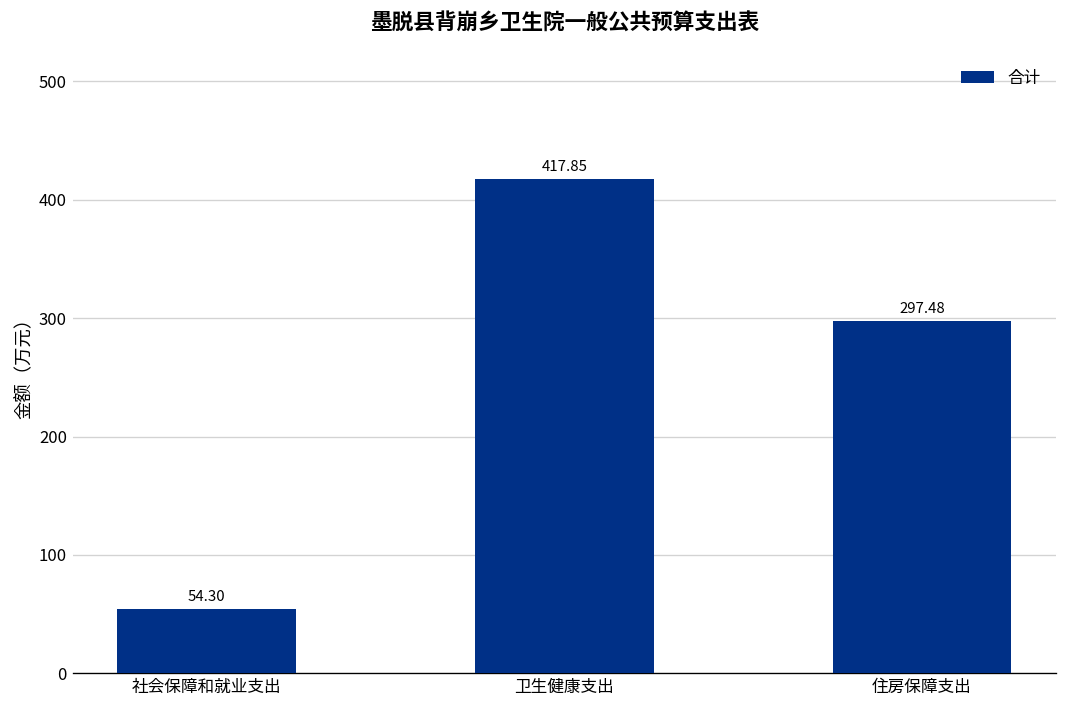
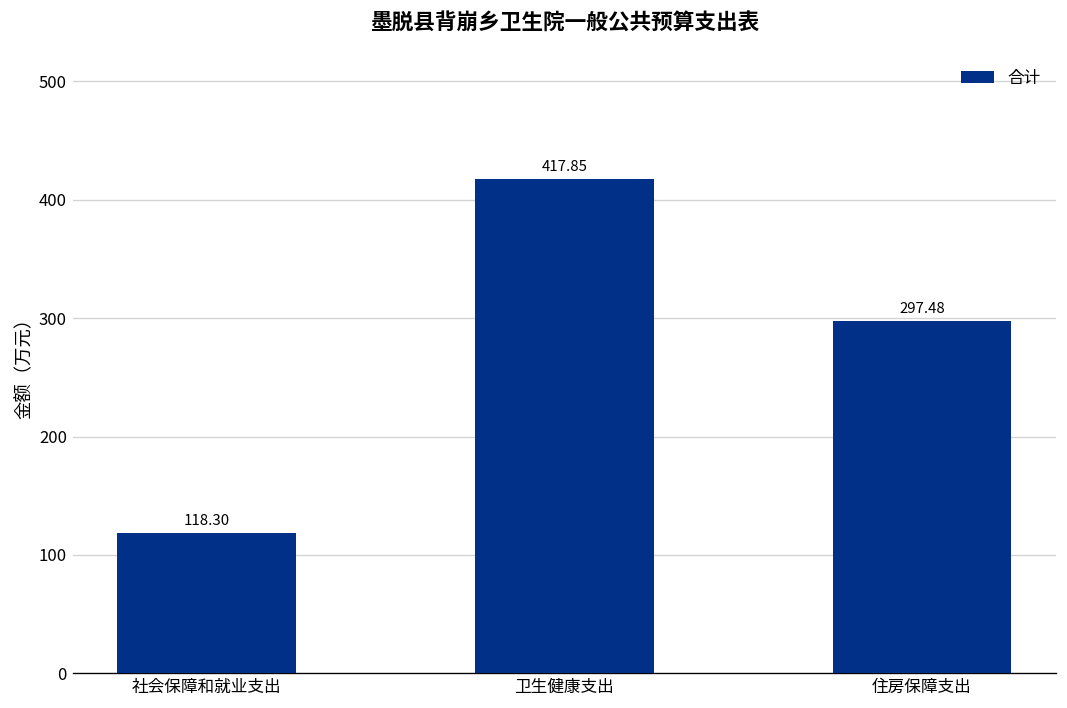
  {
-   "社会保障和就业支出": 54.30,
+   "社会保障和就业支出": 118.30,
    "卫生健康支出": 417.85,
    "住房保障支出": 297.48
  }
